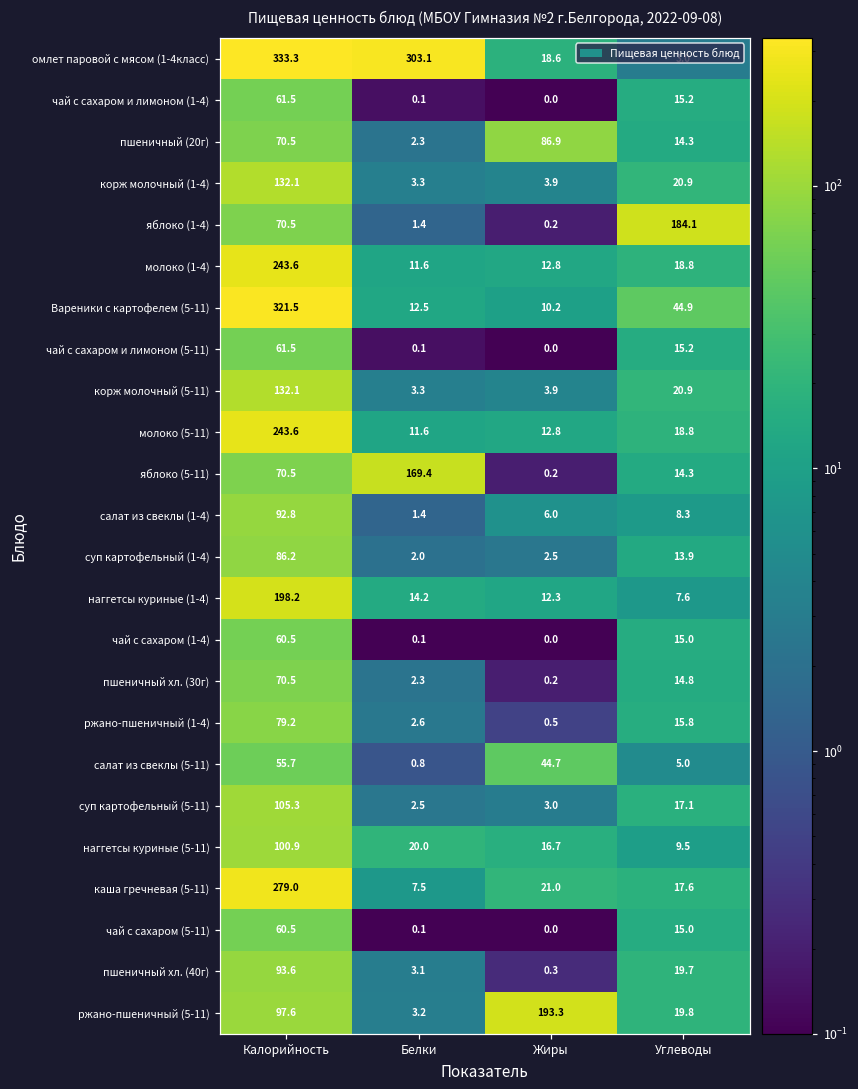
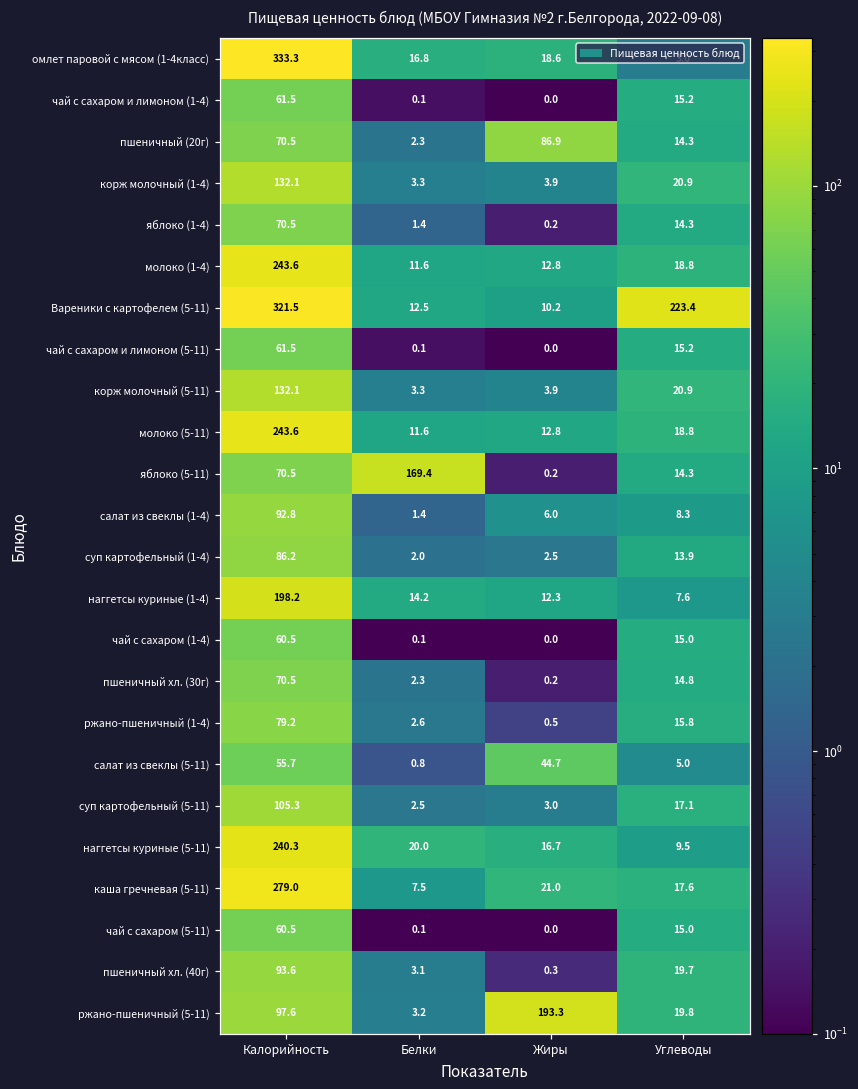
  {
    "омлет паровой с мясом (1-4класс)": {
      "Калорийность": 333.3,
-     "Белки": 303.1,
+     "Белки": 16.8,
      "Жиры": 18.6
    },
    "чай с сахаром и лимоном (1-4)": {
      "Калорийность": 61.5,
      "Белки": 0.1,
      "Жиры": 0.0,
      "Углеводы": 15.2
    },
    "пшеничный (20г)": {
      "Калорийность": 70.5,
      "Белки": 2.3,
      "Жиры": 86.9,
      "Углеводы": 14.3
    },
    "корж молочный (1-4)": {
      "Калорийность": 132.1,
      "Белки": 3.3,
      "Жиры": 3.9,
      "Углеводы": 20.9
    },
    "яблоко (1-4)": {
      "Калорийность": 70.5,
      "Белки": 1.4,
      "Жиры": 0.2,
-     "Углеводы": 184.1
+     "Углеводы": 14.3
    },
    "молоко (1-4)": {
      "Калорийность": 243.6,
      "Белки": 11.6,
      "Жиры": 12.8,
      "Углеводы": 18.8
    },
    "Вареники с картофелем (5-11)": {
      "Калорийность": 321.5,
      "Белки": 12.5,
      "Жиры": 10.2,
-     "Углеводы": 44.9
+     "Углеводы": 223.4
    },
    "чай с сахаром и лимоном (5-11)": {
      "Калорийность": 61.5,
      "Белки": 0.1,
      "Жиры": 0.0,
      "Углеводы": 15.2
    },
    "корж молочный (5-11)": {
      "Калорийность": 132.1,
      "Белки": 3.3,
      "Жиры": 3.9,
      "Углеводы": 20.9
    },
    "молоко (5-11)": {
      "Калорийность": 243.6,
      "Белки": 11.6,
      "Жиры": 12.8,
      "Углеводы": 18.8
    },
    "яблоко (5-11)": {
      "Калорийность": 70.5,
      "Белки": 169.4,
      "Жиры": 0.2,
      "Углеводы": 14.3
    },
    "салат из свеклы (1-4)": {
      "Калорийность": 92.8,
      "Белки": 1.4,
      "Жиры": 6.0,
      "Углеводы": 8.3
    },
    "суп картофельный (1-4)": {
      "Калорийность": 86.2,
      "Белки": 2.0,
      "Жиры": 2.5,
      "Углеводы": 13.9
    },
    "наггетсы куриные (1-4)": {
      "Калорийность": 198.2,
      "Белки": 14.2,
      "Жиры": 12.3,
      "Углеводы": 7.6
    },
    "чай с сахаром (1-4)": {
      "Калорийность": 60.5,
      "Белки": 0.1,
      "Жиры": 0.0,
      "Углеводы": 15.0
    },
    "пшеничный хл. (30г)": {
      "Калорийность": 70.5,
      "Белки": 2.3,
      "Жиры": 0.2,
      "Углеводы": 14.8
    },
    "ржано-пшеничный (1-4)": {
      "Калорийность": 79.2,
      "Белки": 2.6,
      "Жиры": 0.5,
      "Углеводы": 15.8
    },
    "салат из свеклы (5-11)": {
      "Калорийность": 55.7,
      "Белки": 0.8,
      "Жиры": 44.7,
      "Углеводы": 5.0
    },
    "суп картофельный (5-11)": {
      "Калорийность": 105.3,
      "Белки": 2.5,
      "Жиры": 3.0,
      "Углеводы": 17.1
    },
    "наггетсы куриные (5-11)": {
-     "Калорийность": 100.9,
+     "Калорийность": 240.3,
      "Белки": 20.0,
      "Жиры": 16.7,
      "Углеводы": 9.5
    },
    "каша гречневая (5-11)": {
      "Калорийность": 279.0,
      "Белки": 7.5,
      "Жиры": 21.0,
      "Углеводы": 17.6
    },
    "чай с сахаром (5-11)": {
      "Калорийность": 60.5,
      "Белки": 0.1,
      "Жиры": 0.0,
      "Углеводы": 15.0
    },
    "пшеничный хл. (40г)": {
      "Калорийность": 93.6,
      "Белки": 3.1,
      "Жиры": 0.3,
      "Углеводы": 19.7
    },
    "ржано-пшеничный (5-11)": {
      "Калорийность": 97.6,
      "Белки": 3.2,
      "Жиры": 193.3,
      "Углеводы": 19.8
    }
  }
